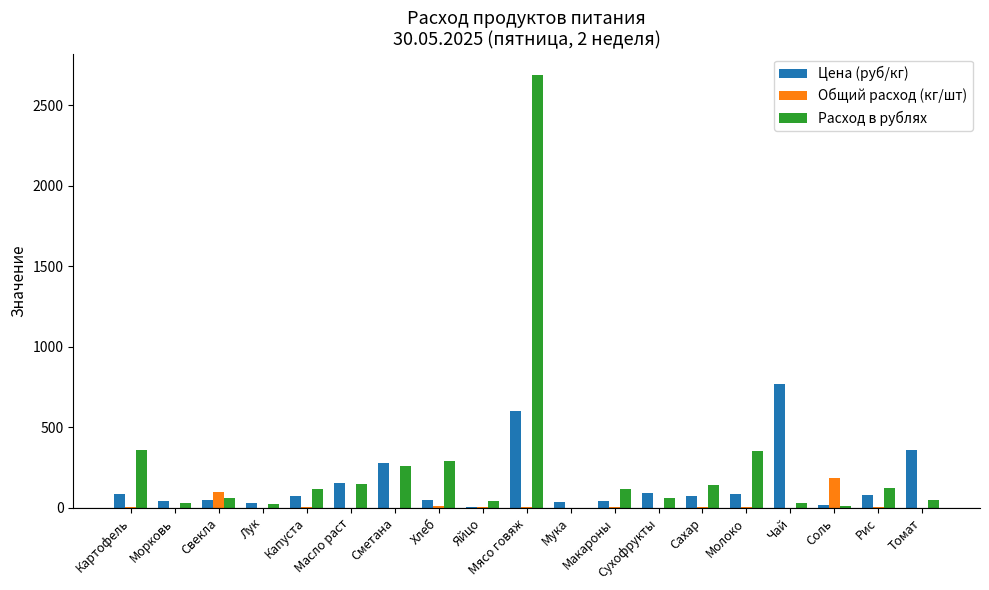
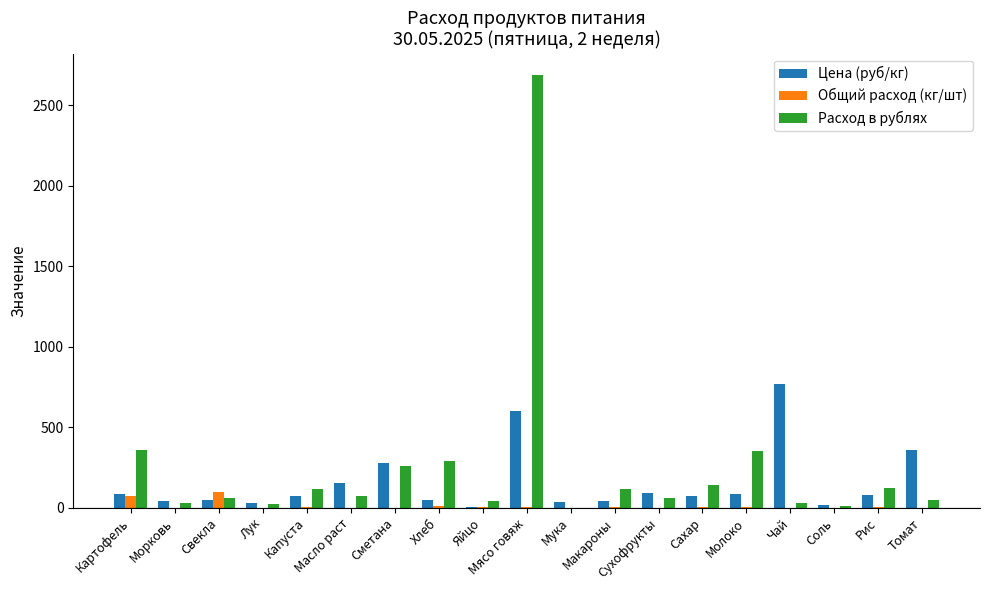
  {
    "Цена (руб/кг)": {
      "Картофель": 90,
      "Морковь": 40,
      "Свекла": 50,
      "Лук": 30,
      "Капуста": 80,
      "Масло раст": 160,
      "Сметана": 280,
      "Хлеб": 50,
      "Мясо говяж": 600,
      "Мука": 30,
      "Макароны": 40,
      "Сухофрукты": 90,
      "Сахар": 70,
      "Молоко": 90,
      "Чай": 770,
      "Соль": 20,
      "Рис": 80,
      "Томат": 360
    },
    "Общий расход (кг/шт)": {
-     "Картофель": 0,
+     "Картофель": 70,
      "Свекла": 90,
      "Мука": 0,
-     "Соль": 180
+     "Соль": 0
    },
    "Расход в рублях": {
      "Картофель": 360,
      "Морковь": 30,
      "Свекла": 60,
      "Лук": 20,
      "Капуста": 110,
-     "Масло раст": 150,
+     "Масло раст": 70,
      "Сметана": 260,
      "Хлеб": 290,
      "Яйцо": 40,
      "Мясо говяж": 2690,
      "Мука": 0,
      "Макароны": 110,
      "Сухофрукты": 60,
      "Сахар": 140,
      "Молоко": 350,
      "Чай": 30,
      "Рис": 120,
      "Томат": 50
    }
  }
